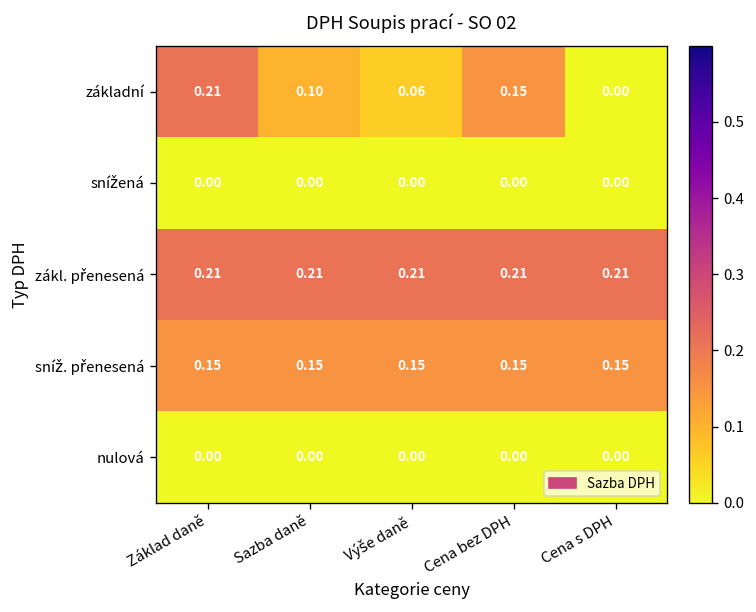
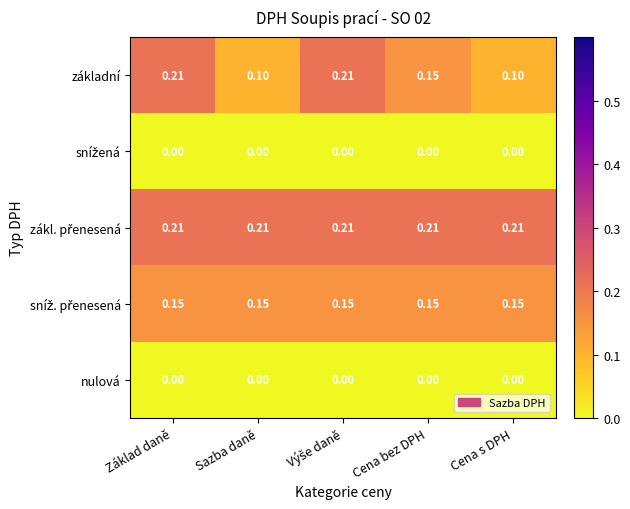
  {
    "základní": {
      "Základ daně": 0.21,
      "Sazba daně": 0.10,
-     "Výše daně": 0.06,
+     "Výše daně": 0.21,
      "Cena bez DPH": 0.15,
-     "Cena s DPH": 0.00
+     "Cena s DPH": 0.10
    },
    "snížená": {
      "Základ daně": 0.00,
      "Sazba daně": 0.00,
      "Výše daně": 0.00,
      "Cena bez DPH": 0.00,
      "Cena s DPH": 0.00
    },
    "zákl. přenesená": {
      "Základ daně": 0.21,
      "Sazba daně": 0.21,
      "Výše daně": 0.21,
      "Cena bez DPH": 0.21,
      "Cena s DPH": 0.21
    },
    "sníž. přenesená": {
      "Základ daně": 0.15,
      "Sazba daně": 0.15,
      "Výše daně": 0.15,
      "Cena bez DPH": 0.15,
      "Cena s DPH": 0.15
    },
    "nulová": {
      "Základ daně": 0.00,
      "Sazba daně": 0.00,
      "Výše daně": 0.00,
      "Cena bez DPH": 0.00,
      "Cena s DPH": 0.00
    }
  }
